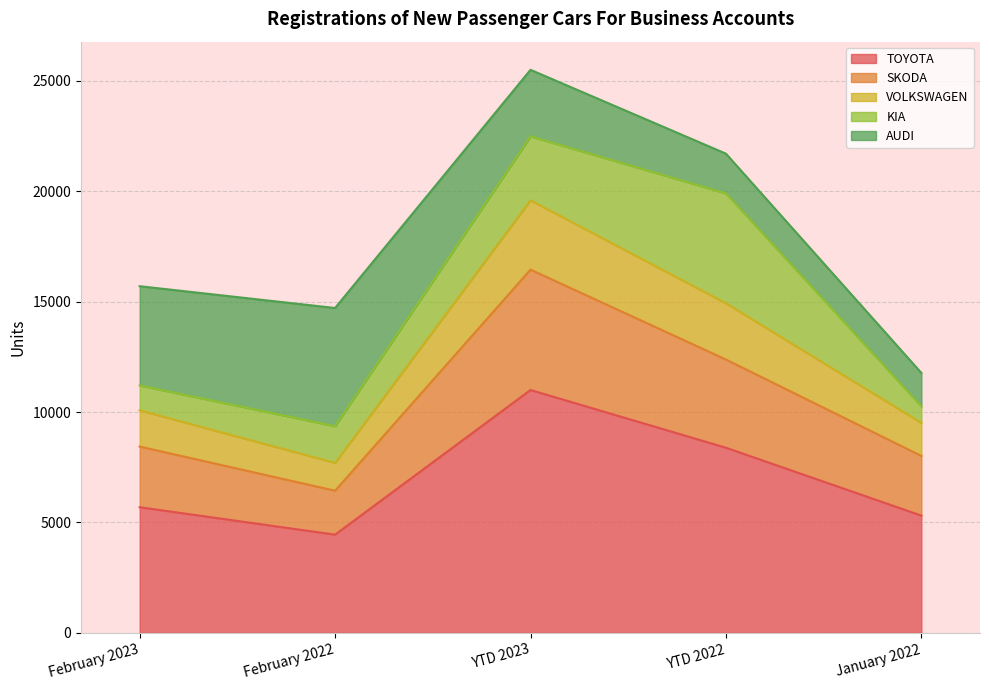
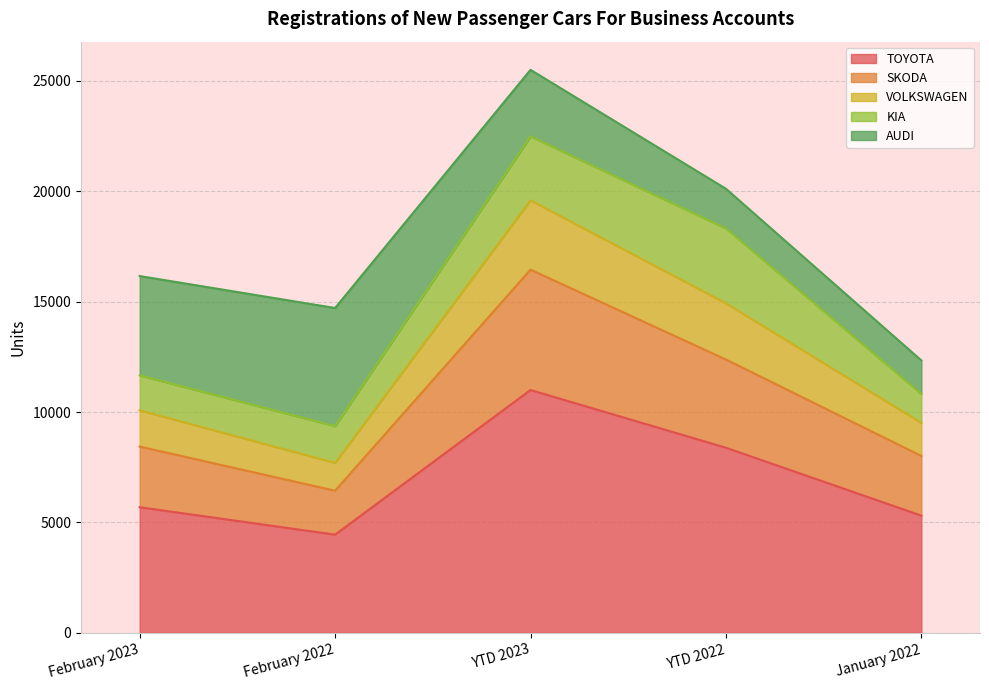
  {
    "KIA": {
-     "February 2023": 1100,
+     "February 2023": 1600,
      "February 2022": 1700,
      "YTD 2023": 2900,
-     "YTD 2022": 5000,
-     "January 2022": 700
+     "YTD 2022": 3400,
+     "January 2022": 1300
    },
    "AUDI": {
      "February 2023": 4500,
      "February 2022": 5400,
      "YTD 2023": 3000,
      "YTD 2022": 1800,
      "January 2022": 1500
    }
  }
